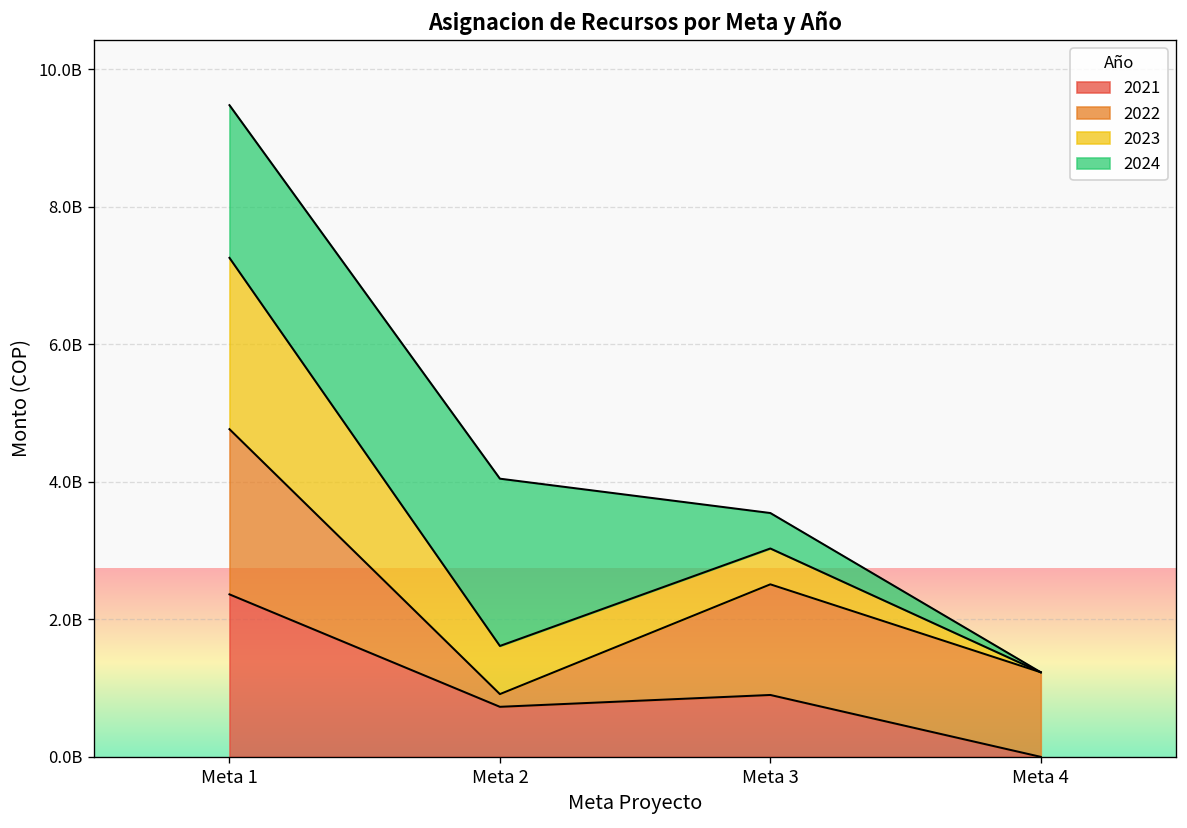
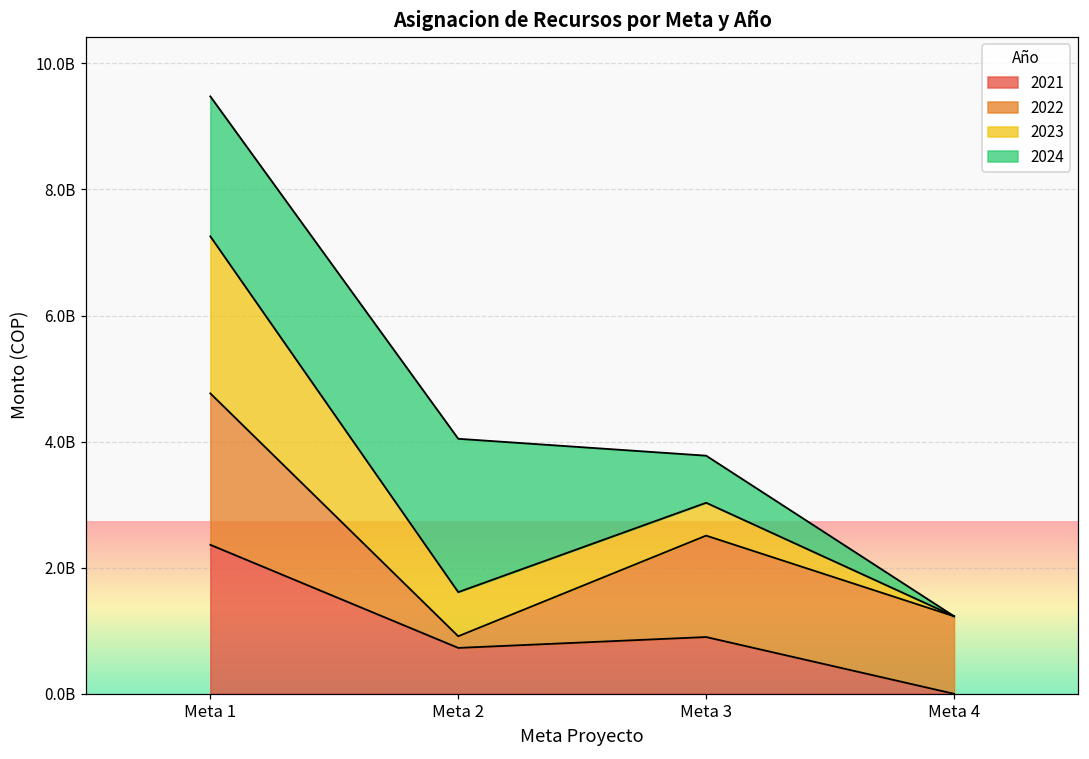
  {
    "2023": {
      "Meta 1": 2500000000,
      "Meta 2": 700000000,
      "Meta 3": 500000000
    },
    "2024": {
      "Meta 1": 2200000000,
      "Meta 2": 2400000000,
-     "Meta 3": 500000000
+     "Meta 3": 700000000
    }
  }
